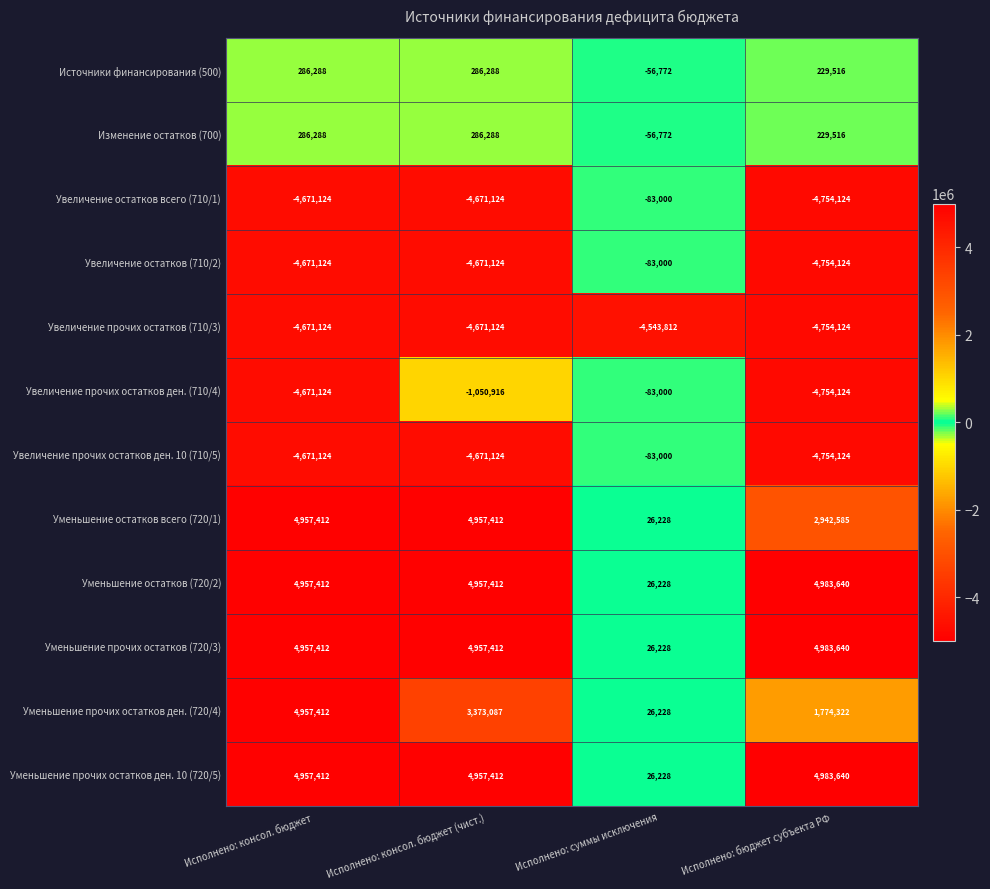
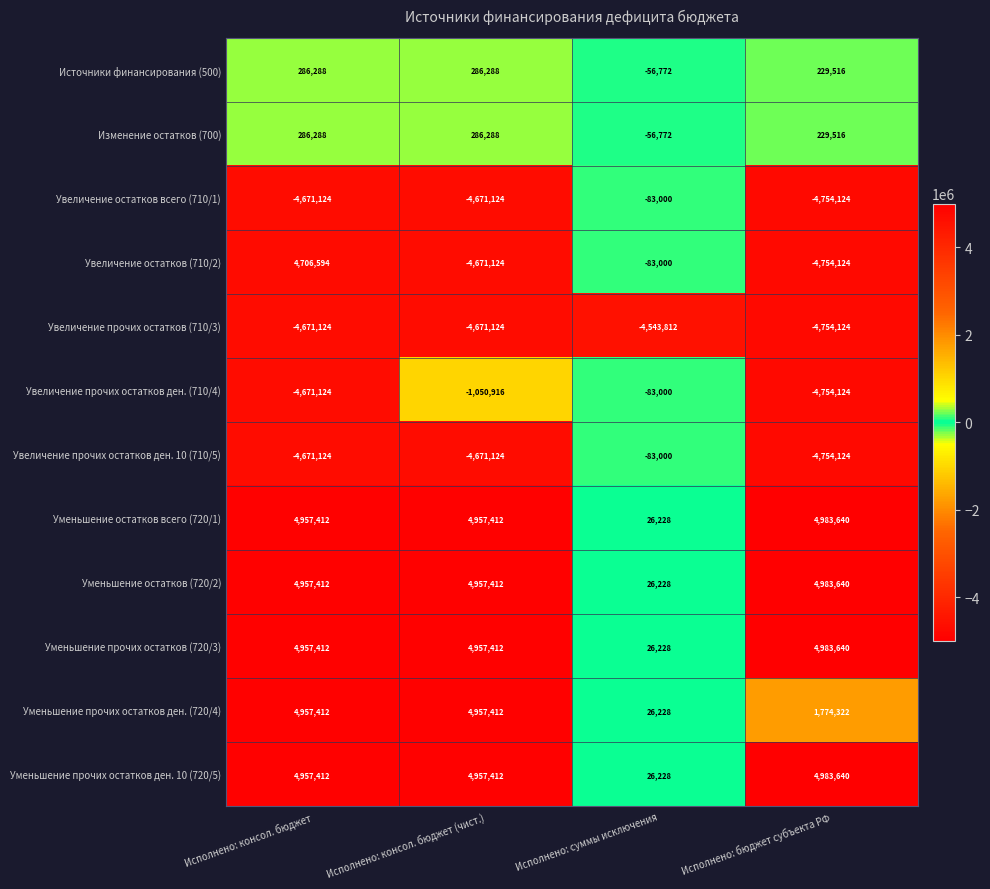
  {
    "Источники финансирования (500)": {
      "Исполнено: консол. бюджет": "286,288",
      "Исполнено: консол. бюджет (чист.)": "286,288",
      "Исполнено: суммы исключения": "-56,772",
      "Исполнено: бюджет субъекта РФ": "229,516"
    },
    "Изменение остатков (700)": {
      "Исполнено: консол. бюджет": "286,288",
      "Исполнено: консол. бюджет (чист.)": "286,288",
      "Исполнено: суммы исключения": "-56,772",
      "Исполнено: бюджет субъекта РФ": "229,516"
    },
    "Увеличение остатков всего (710/1)": {
      "Исполнено: консол. бюджет": "-4,671,124",
      "Исполнено: консол. бюджет (чист.)": "-4,671,124",
      "Исполнено: суммы исключения": "-83,000",
      "Исполнено: бюджет субъекта РФ": "-4,754,124"
    },
    "Увеличение остатков (710/2)": {
-     "Исполнено: консол. бюджет": "-4,671,124",
+     "Исполнено: консол. бюджет": "4,706,594",
      "Исполнено: консол. бюджет (чист.)": "-4,671,124",
      "Исполнено: суммы исключения": "-83,000",
      "Исполнено: бюджет субъекта РФ": "-4,754,124"
    },
    "Увеличение прочих остатков (710/3)": {
      "Исполнено: консол. бюджет": "-4,671,124",
      "Исполнено: консол. бюджет (чист.)": "-4,671,124",
      "Исполнено: суммы исключения": "-4,543,812",
      "Исполнено: бюджет субъекта РФ": "-4,754,124"
    },
    "Увеличение прочих остатков ден. (710/4)": {
      "Исполнено: консол. бюджет": "-4,671,124",
      "Исполнено: консол. бюджет (чист.)": "-1,050,916",
      "Исполнено: суммы исключения": "-83,000",
      "Исполнено: бюджет субъекта РФ": "-4,754,124"
    },
    "Увеличение прочих остатков ден. 10 (710/5)": {
      "Исполнено: консол. бюджет": "-4,671,124",
      "Исполнено: консол. бюджет (чист.)": "-4,671,124",
      "Исполнено: суммы исключения": "-83,000",
      "Исполнено: бюджет субъекта РФ": "-4,754,124"
    },
    "Уменьшение остатков всего (720/1)": {
      "Исполнено: консол. бюджет": "4,957,412",
      "Исполнено: консол. бюджет (чист.)": "4,957,412",
      "Исполнено: суммы исключения": "26,228",
-     "Исполнено: бюджет субъекта РФ": "2,942,585"
+     "Исполнено: бюджет субъекта РФ": "4,983,640"
    },
    "Уменьшение остатков (720/2)": {
      "Исполнено: консол. бюджет": "4,957,412",
      "Исполнено: консол. бюджет (чист.)": "4,957,412",
      "Исполнено: суммы исключения": "26,228",
      "Исполнено: бюджет субъекта РФ": "4,983,640"
    },
    "Уменьшение прочих остатков (720/3)": {
      "Исполнено: консол. бюджет": "4,957,412",
      "Исполнено: консол. бюджет (чист.)": "4,957,412",
      "Исполнено: суммы исключения": "26,228",
      "Исполнено: бюджет субъекта РФ": "4,983,640"
    },
    "Уменьшение прочих остатков ден. (720/4)": {
      "Исполнено: консол. бюджет": "4,957,412",
-     "Исполнено: консол. бюджет (чист.)": "3,373,087",
+     "Исполнено: консол. бюджет (чист.)": "4,957,412",
      "Исполнено: суммы исключения": "26,228",
      "Исполнено: бюджет субъекта РФ": "1,774,322"
    },
    "Уменьшение прочих остатков ден. 10 (720/5)": {
      "Исполнено: консол. бюджет": "4,957,412",
      "Исполнено: консол. бюджет (чист.)": "4,957,412",
      "Исполнено: суммы исключения": "26,228",
      "Исполнено: бюджет субъекта РФ": "4,983,640"
    }
  }
